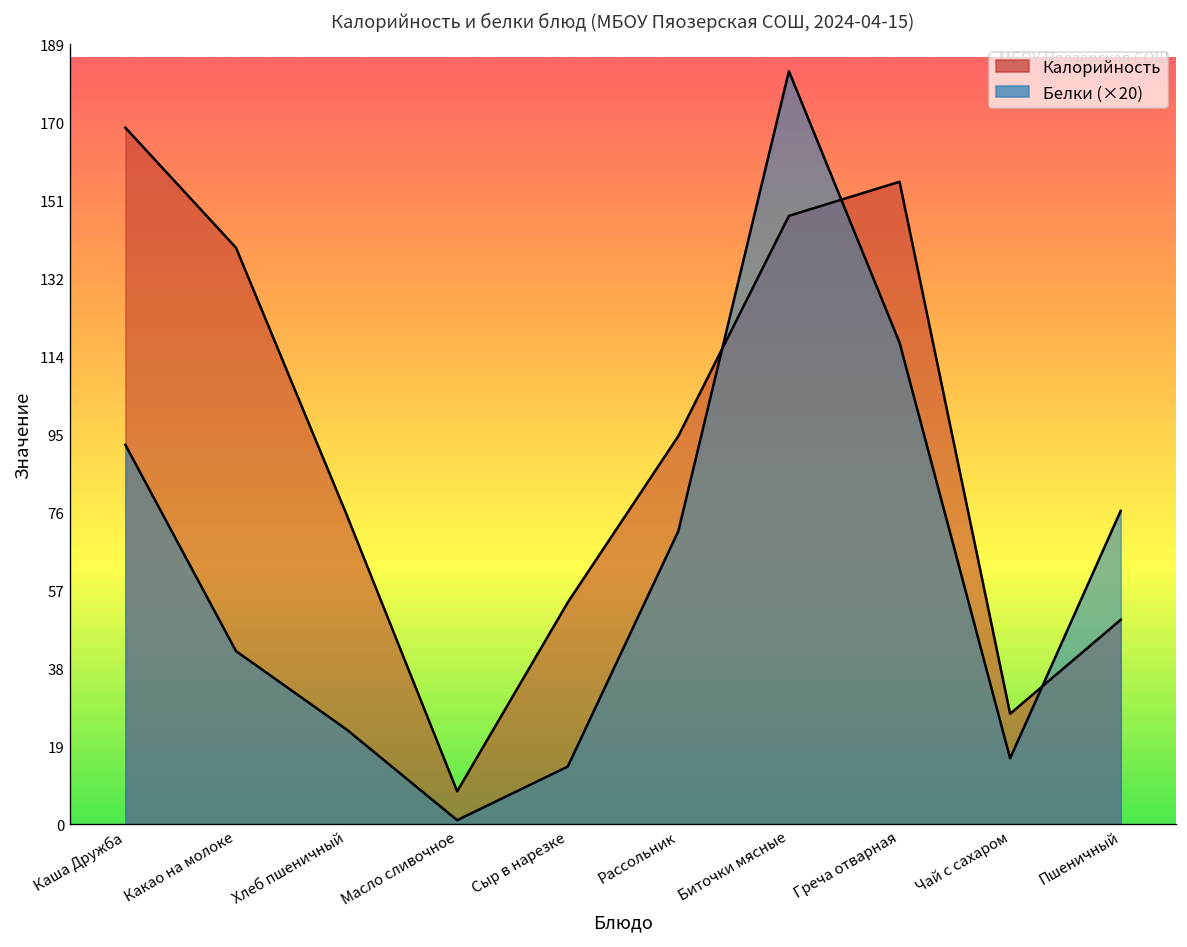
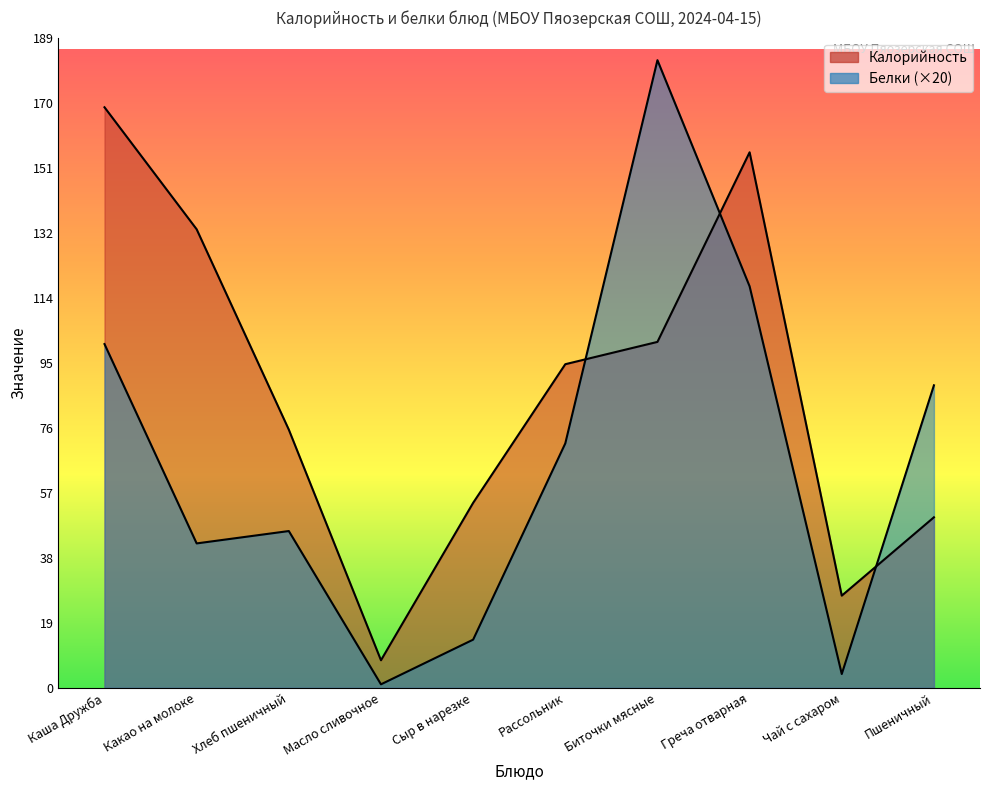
  {
    "Калорийность": {
      "Каша Дружба": 169,
-     "Какао на молоке": 140,
+     "Какао на молоке": 133,
      "Хлеб пшеничный": 75,
      "Масло сливочное": 8,
      "Сыр в нарезке": 54,
      "Рассольник": 94,
-     "Биточки мясные": 148,
+     "Биточки мясные": 101,
      "Греча отварная": 156,
      "Чай с сахаром": 27,
      "Пшеничный": 50
    },
    "Белки (×20)": {
-     "Каша Дружба": 92,
+     "Каша Дружба": 100,
      "Какао на молоке": 42,
-     "Хлеб пшеничный": 23,
+     "Хлеб пшеничный": 46,
      "Масло сливочное": 1,
      "Сыр в нарезке": 14,
      "Рассольник": 71,
      "Биточки мясные": 183,
      "Греча отварная": 117,
-     "Чай с сахаром": 16,
-     "Пшеничный": 76
+     "Чай с сахаром": 4,
+     "Пшеничный": 88
    }
  }
